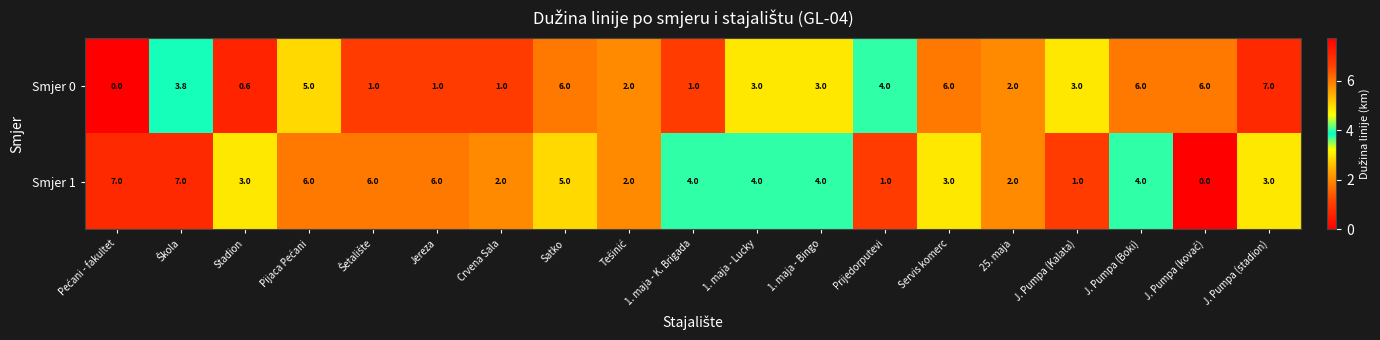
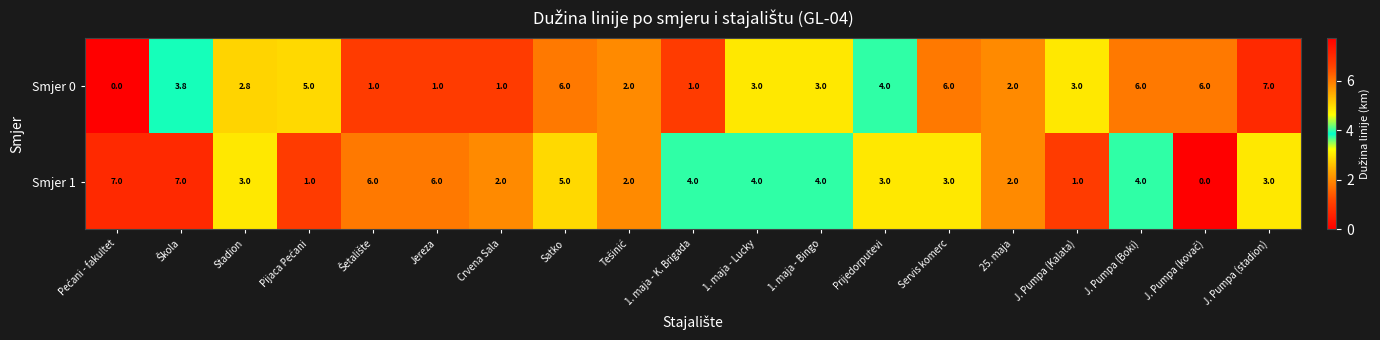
  {
    "Smjer 0": {
      "Pećani - fakultet": 0.0,
      "Škola": 3.8,
-     "Stadion": 0.6,
+     "Stadion": 2.8,
      "Pijaca Pećani": 5.0,
      "Šetalište": 1.0,
      "Jereza": 1.0,
      "Crvena Sala": 1.0,
      "Satko": 6.0,
      "Tešinić": 2.0,
      "1. maja - K. Brigada": 1.0,
      "1. maja - Lucky": 3.0,
      "1. maja - Bingo": 3.0,
      "Prijedorputevi": 4.0,
      "Servis komerc": 6.0,
      "25. maja": 2.0,
      "J. Pumpa (Kalata)": 3.0,
      "J. Pumpa (Boki)": 6.0,
      "J. Pumpa (kovač)": 6.0,
      "J. Pumpa (stadion)": 7.0
    },
    "Smjer 1": {
      "Pećani - fakultet": 7.0,
      "Škola": 7.0,
      "Stadion": 3.0,
-     "Pijaca Pećani": 6.0,
+     "Pijaca Pećani": 1.0,
      "Šetalište": 6.0,
      "Jereza": 6.0,
      "Crvena Sala": 2.0,
      "Satko": 5.0,
      "Tešinić": 2.0,
      "1. maja - K. Brigada": 4.0,
      "1. maja - Lucky": 4.0,
      "1. maja - Bingo": 4.0,
-     "Prijedorputevi": 1.0,
+     "Prijedorputevi": 3.0,
      "Servis komerc": 3.0,
      "25. maja": 2.0,
      "J. Pumpa (Kalata)": 1.0,
      "J. Pumpa (Boki)": 4.0,
      "J. Pumpa (kovač)": 0.0,
      "J. Pumpa (stadion)": 3.0
    }
  }
